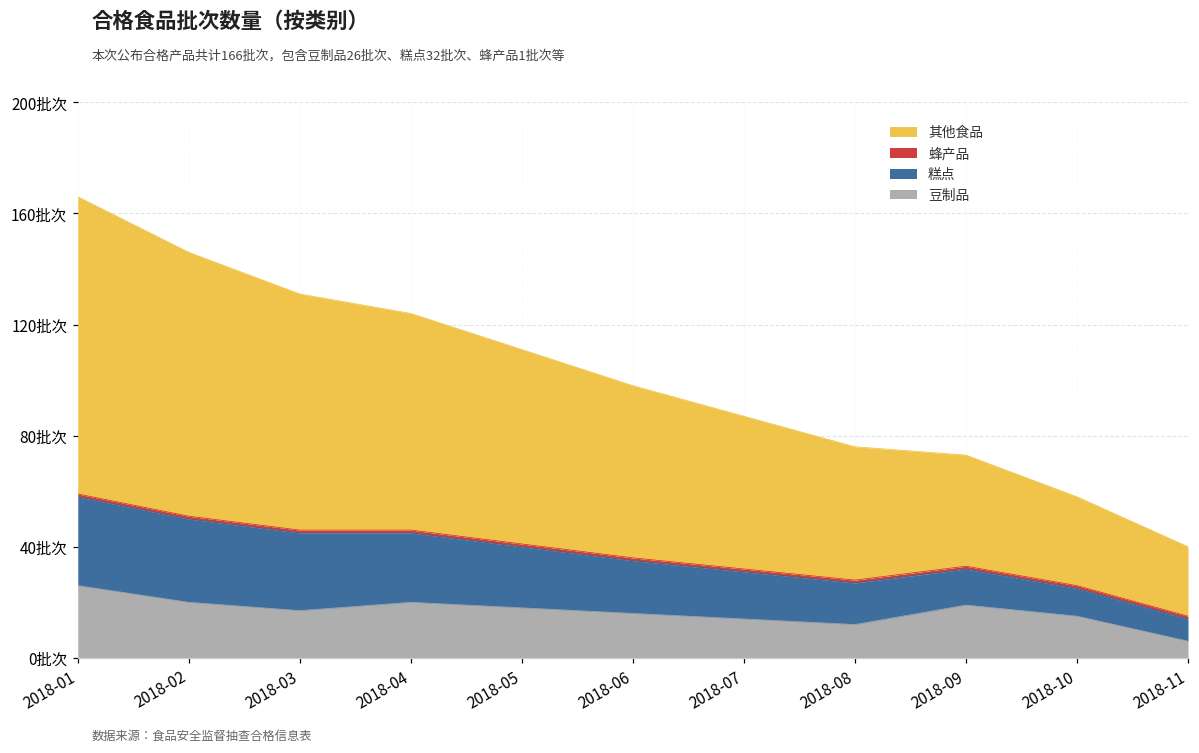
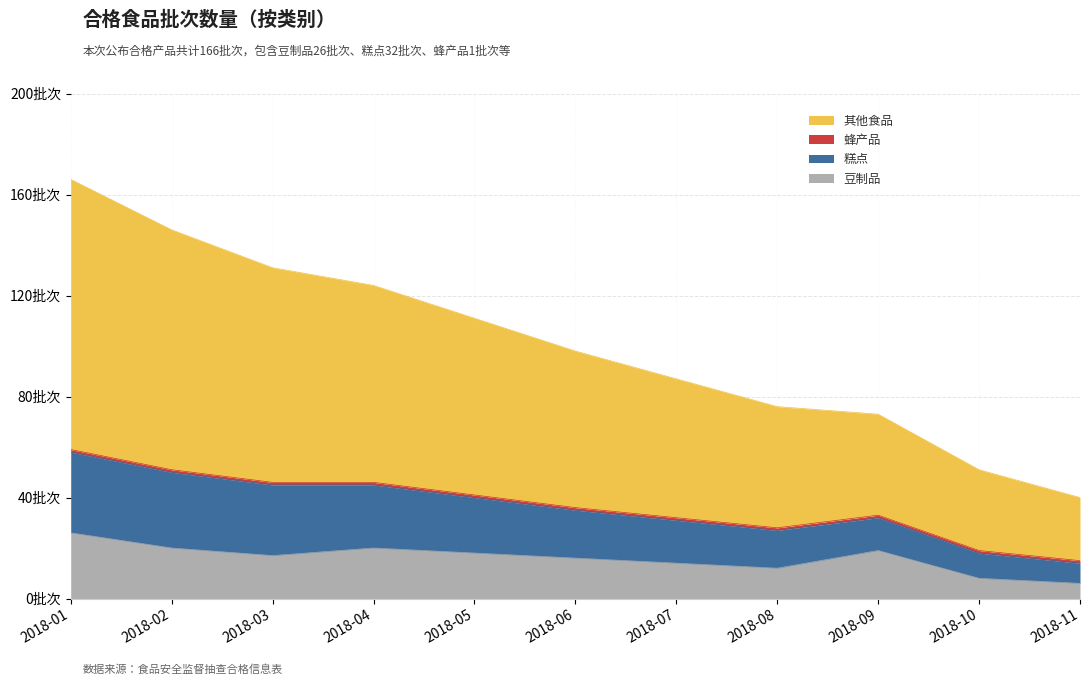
  {
    "豆制品": {
      "2018-01": "26批次",
      "2018-02": "20批次",
      "2018-03": "17批次",
      "2018-04": "20批次",
      "2018-05": "18批次",
      "2018-06": "16批次",
      "2018-07": "14批次",
      "2018-08": "12批次",
      "2018-09": "19批次",
-     "2018-10": "15批次",
+     "2018-10": "8批次",
      "2018-11": "6批次"
    },
    "糕点": {
      "2018-01": "32批次",
      "2018-02": "30批次"
    },
    "蜂产品": {
      "2018-01": "1批次",
      "2018-02": "1批次"
    },
    "其他食品": {
      "2018-01": "107批次",
      "2018-02": "95批次",
      "2018-03": "85批次",
      "2018-04": "78批次",
      "2018-05": "70批次",
      "2018-06": "62批次",
      "2018-07": "55批次",
      "2018-08": "48批次",
      "2018-09": "40批次",
      "2018-10": "32批次",
      "2018-11": "25批次"
    }
  }
